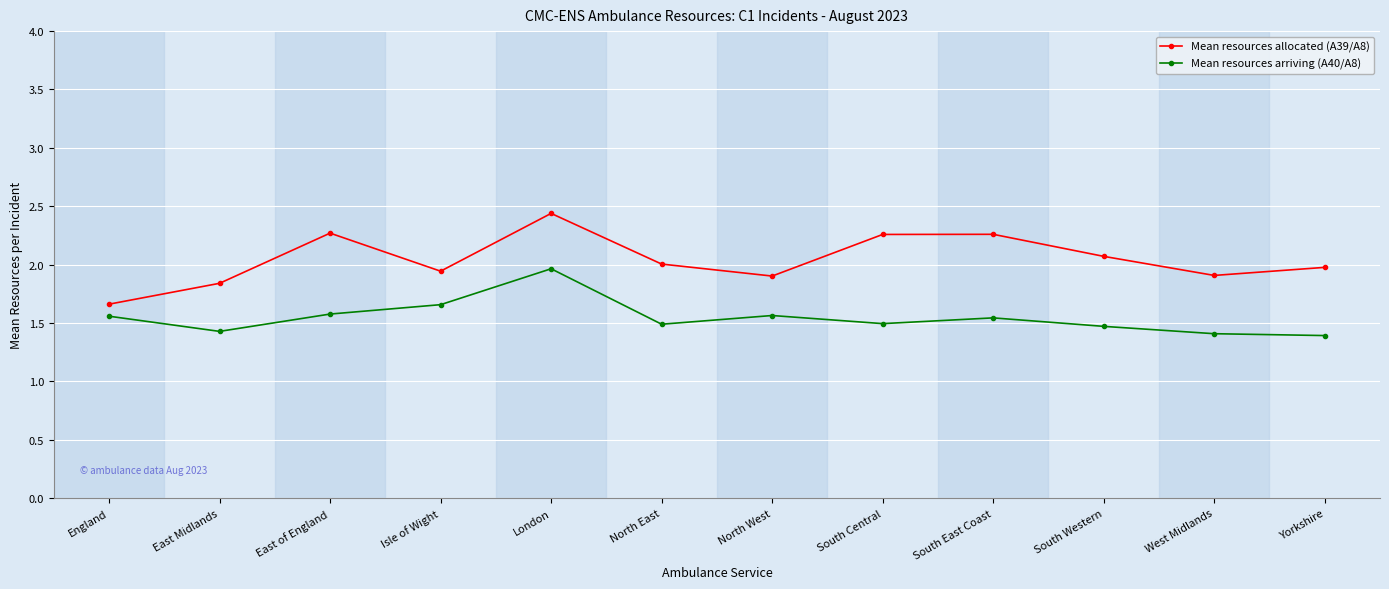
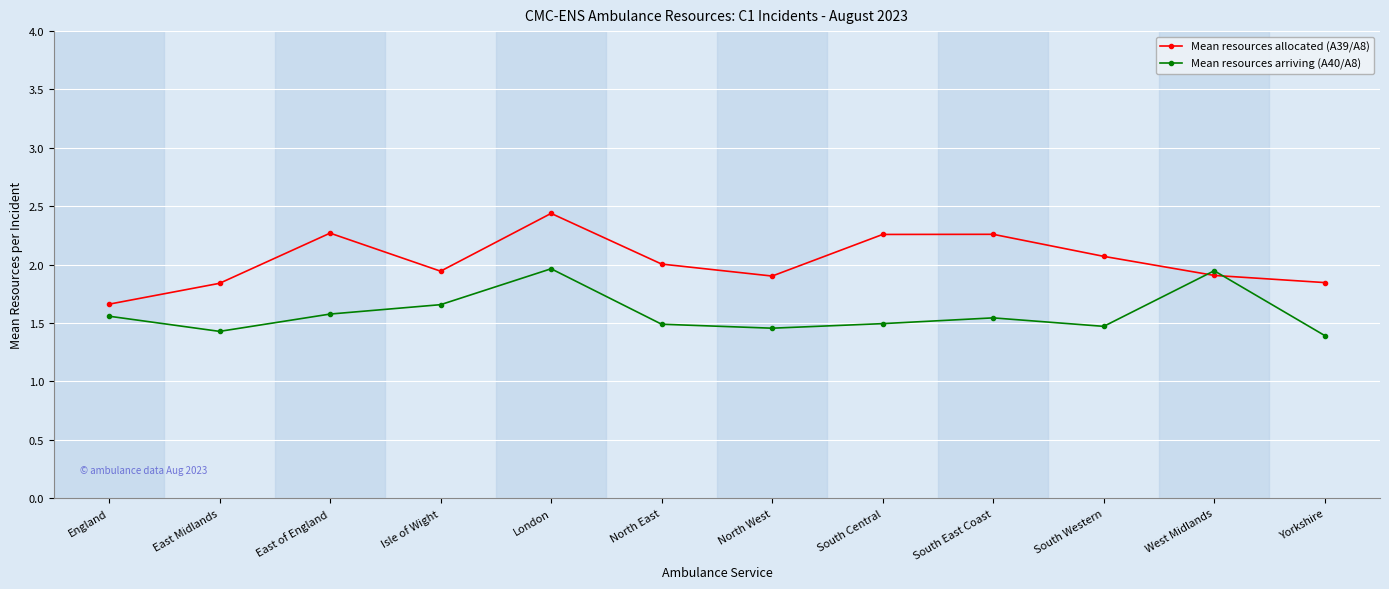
  {
    "Mean resources allocated (A39/A8)": {
      "England": 1.66,
      "East Midlands": 1.84,
      "East of England": 2.27,
      "Isle of Wight": 1.94,
      "London": 2.44,
      "North East": 2.01,
      "North West": 1.90,
      "South Central": 2.26,
      "South East Coast": 2.26,
      "South Western": 2.07,
      "West Midlands": 1.91,
-     "Yorkshire": 1.98
+     "Yorkshire": 1.85
    },
    "Mean resources arriving (A40/A8)": {
      "England": 1.56,
      "East Midlands": 1.43,
      "East of England": 1.58,
      "Isle of Wight": 1.66,
      "London": 1.96,
      "North East": 1.49,
-     "North West": 1.56,
+     "North West": 1.46,
      "South Central": 1.49,
      "South East Coast": 1.54,
      "South Western": 1.47,
-     "West Midlands": 1.41,
+     "West Midlands": 1.95,
      "Yorkshire": 1.39
    }
  }
